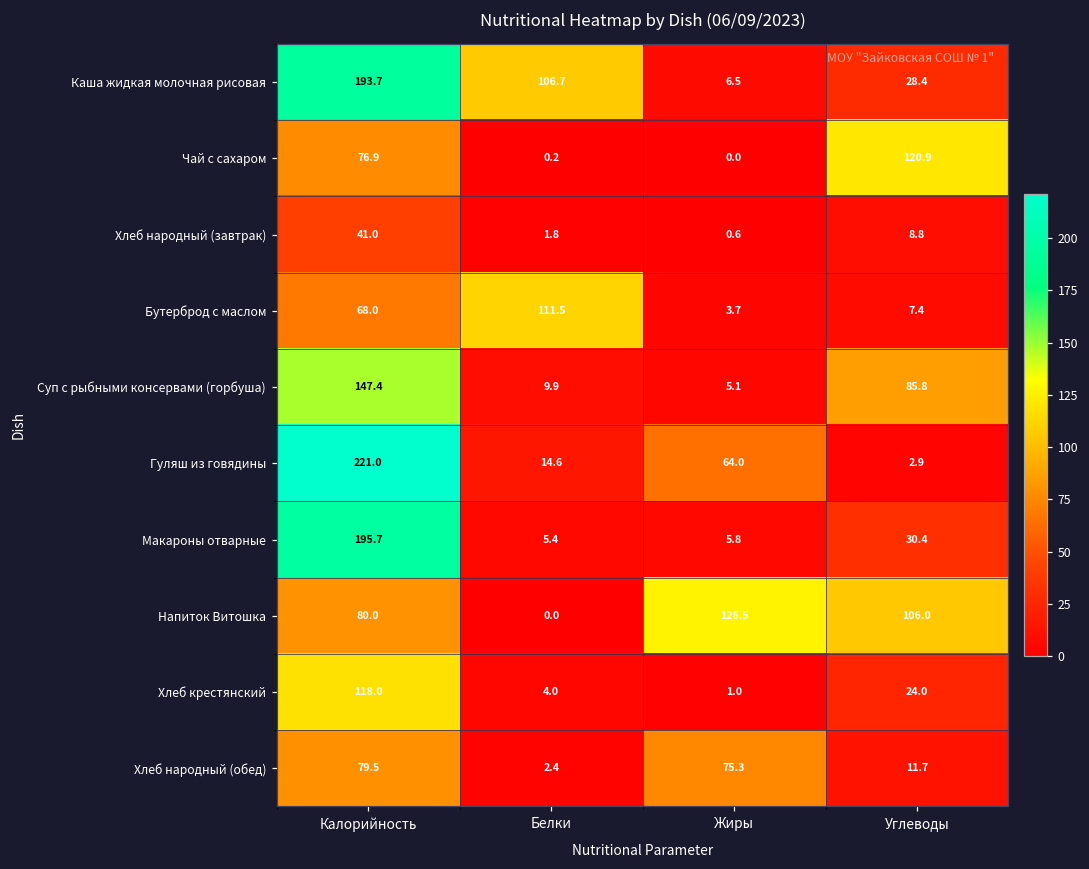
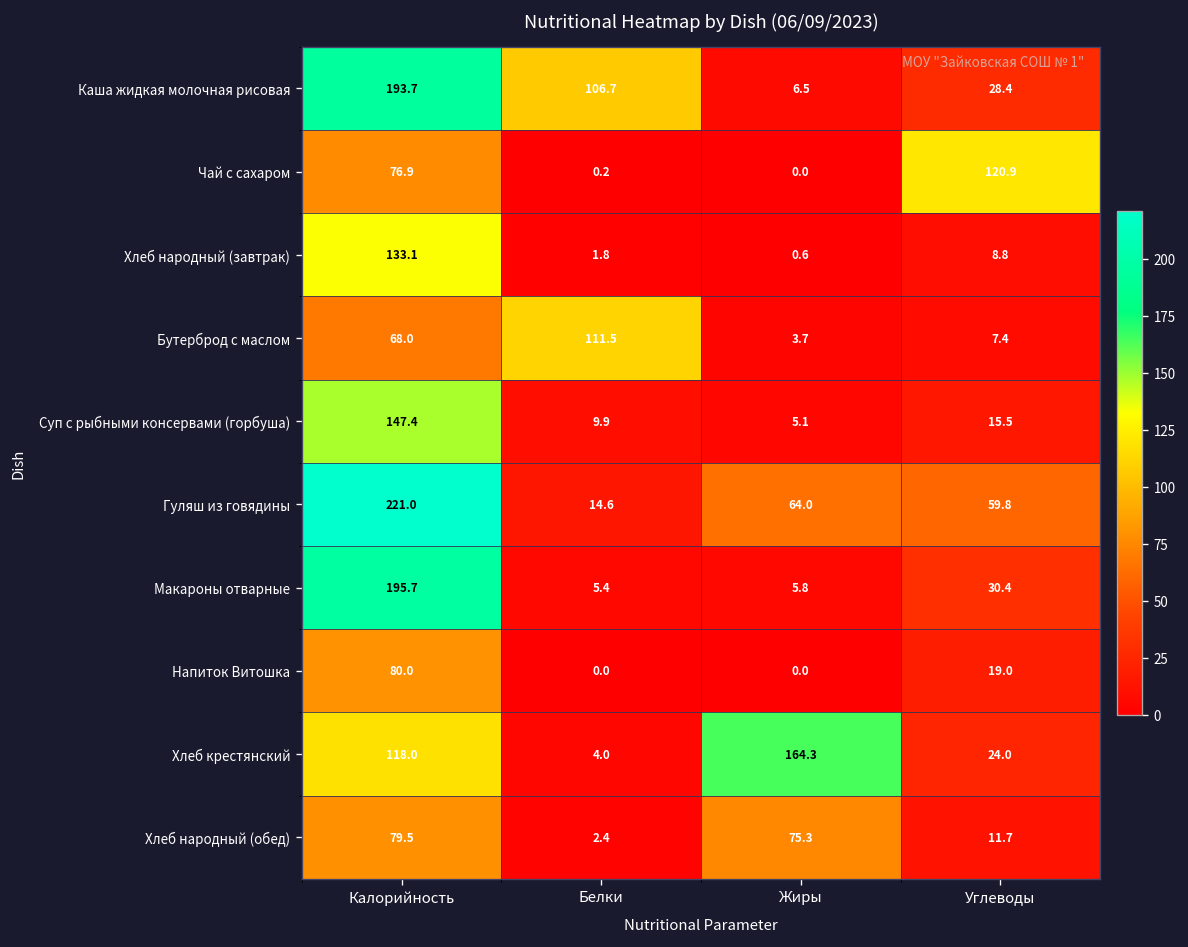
  {
    "Каша жидкая молочная рисовая": {
      "Калорийность": 193.7,
      "Белки": 106.7,
      "Жиры": 6.5
    },
    "Чай с сахаром": {
      "Калорийность": 76.9,
      "Белки": 0.2,
      "Жиры": 0.0,
      "Углеводы": 120.9
    },
    "Хлеб народный (завтрак)": {
-     "Калорийность": 41.0,
+     "Калорийность": 133.1,
      "Белки": 1.8,
      "Жиры": 0.6,
      "Углеводы": 8.8
    },
    "Бутерброд с маслом": {
      "Калорийность": 68.0,
      "Белки": 111.5,
      "Жиры": 3.7,
      "Углеводы": 7.4
    },
    "Суп с рыбными консервами (горбуша)": {
      "Калорийность": 147.4,
      "Белки": 9.9,
      "Жиры": 5.1,
-     "Углеводы": 85.8
+     "Углеводы": 15.5
    },
    "Гуляш из говядины": {
      "Калорийность": 221.0,
      "Белки": 14.6,
      "Жиры": 64.0,
-     "Углеводы": 2.9
+     "Углеводы": 59.8
    },
    "Макароны отварные": {
      "Калорийность": 195.7,
      "Белки": 5.4,
      "Жиры": 5.8,
      "Углеводы": 30.4
    },
    "Напиток Витошка": {
      "Калорийность": 80.0,
      "Белки": 0.0,
-     "Жиры": 126.5,
-     "Углеводы": 106.0
+     "Жиры": 0.0,
+     "Углеводы": 19.0
    },
    "Хлеб крестянский": {
      "Калорийность": 118.0,
      "Белки": 4.0,
-     "Жиры": 1.0,
+     "Жиры": 164.3,
      "Углеводы": 24.0
    },
    "Хлеб народный (обед)": {
      "Калорийность": 79.5,
      "Белки": 2.4,
      "Жиры": 75.3,
      "Углеводы": 11.7
    }
  }
